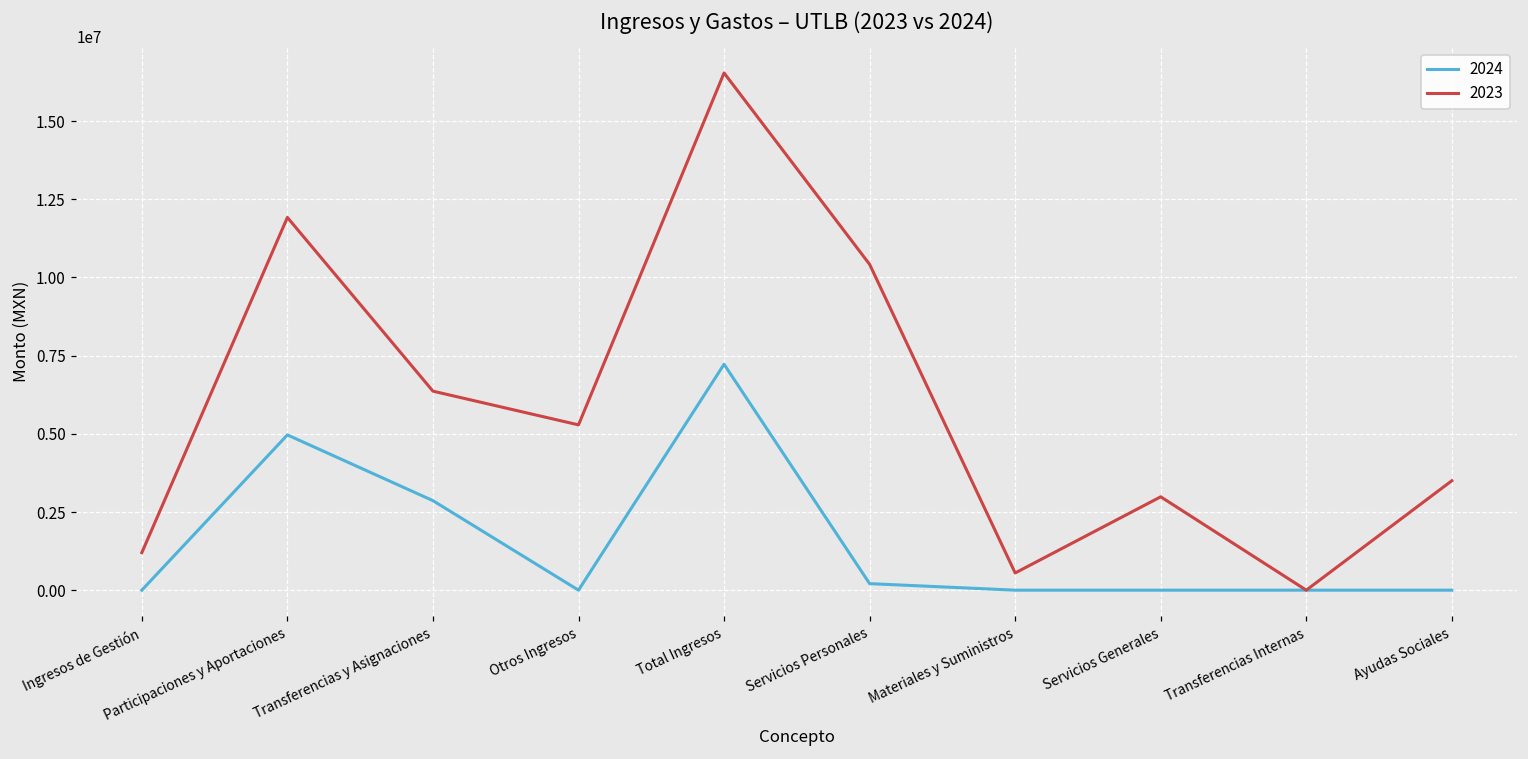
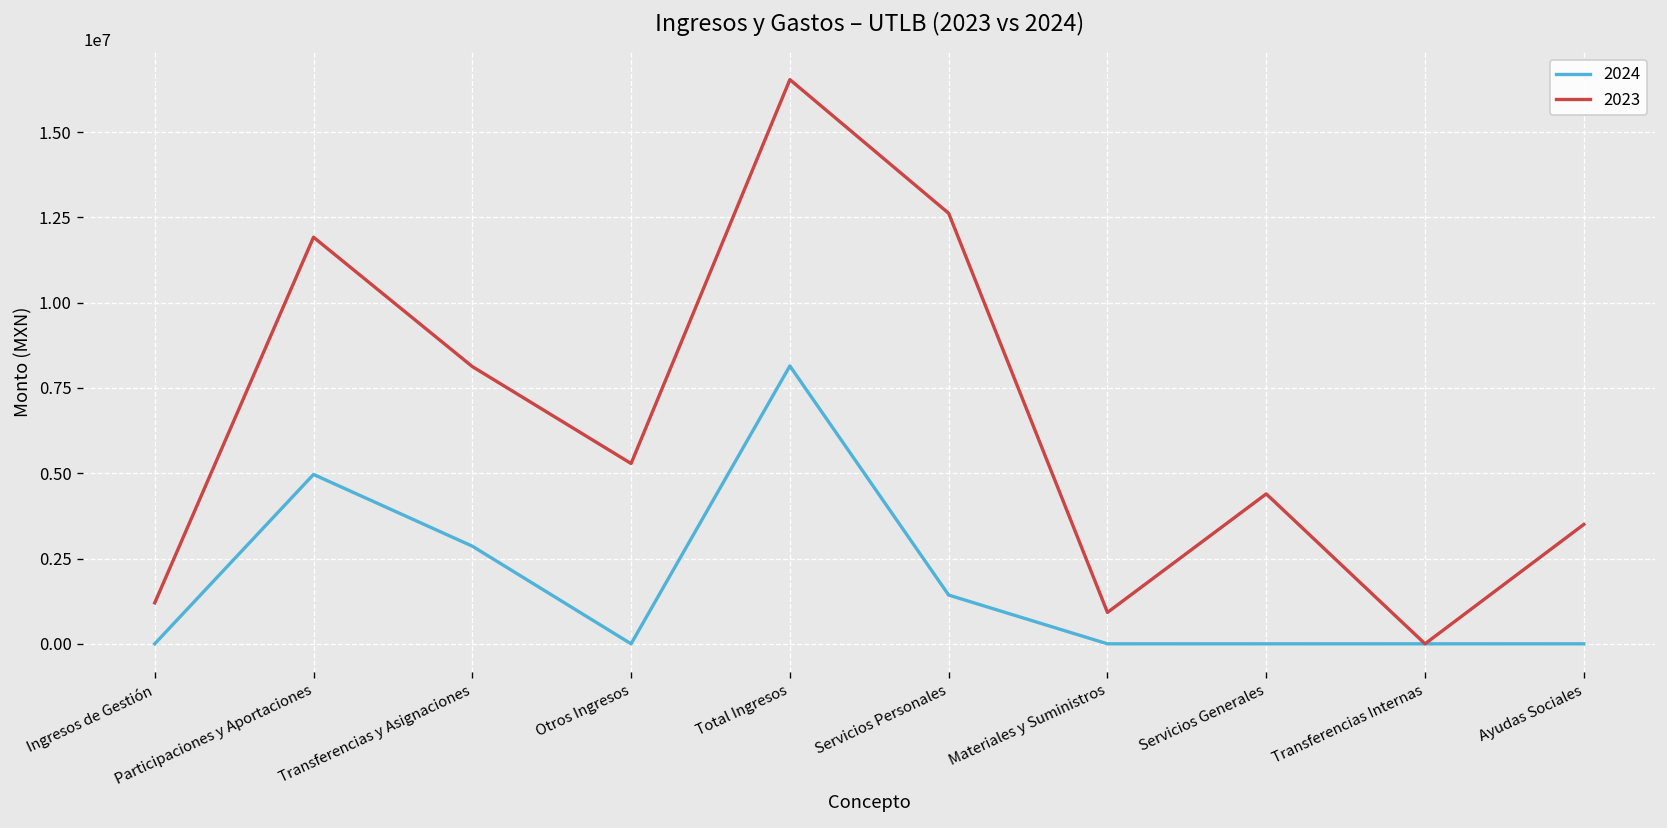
  {
    "2024": {
      "Ingresos de Gestión": 0,
      "Participaciones y Aportaciones": 5000000,
      "Transferencias y Asignaciones": 2900000,
      "Otros Ingresos": 0,
-     "Total Ingresos": 7200000,
-     "Servicios Personales": 200000,
+     "Total Ingresos": 8100000,
+     "Servicios Personales": 1400000,
      "Materiales y Suministros": 0,
      "Servicios Generales": 0,
      "Ayudas Sociales": 0
    },
    "2023": {
      "Ingresos de Gestión": 1200000,
      "Participaciones y Aportaciones": 11900000,
-     "Transferencias y Asignaciones": 6400000,
+     "Transferencias y Asignaciones": 8100000,
      "Otros Ingresos": 5300000,
      "Total Ingresos": 16500000,
-     "Servicios Personales": 10400000,
-     "Materiales y Suministros": 500000,
-     "Servicios Generales": 3000000,
+     "Servicios Personales": 12600000,
+     "Materiales y Suministros": 900000,
+     "Servicios Generales": 4400000,
      "Ayudas Sociales": 3500000
    }
  }
